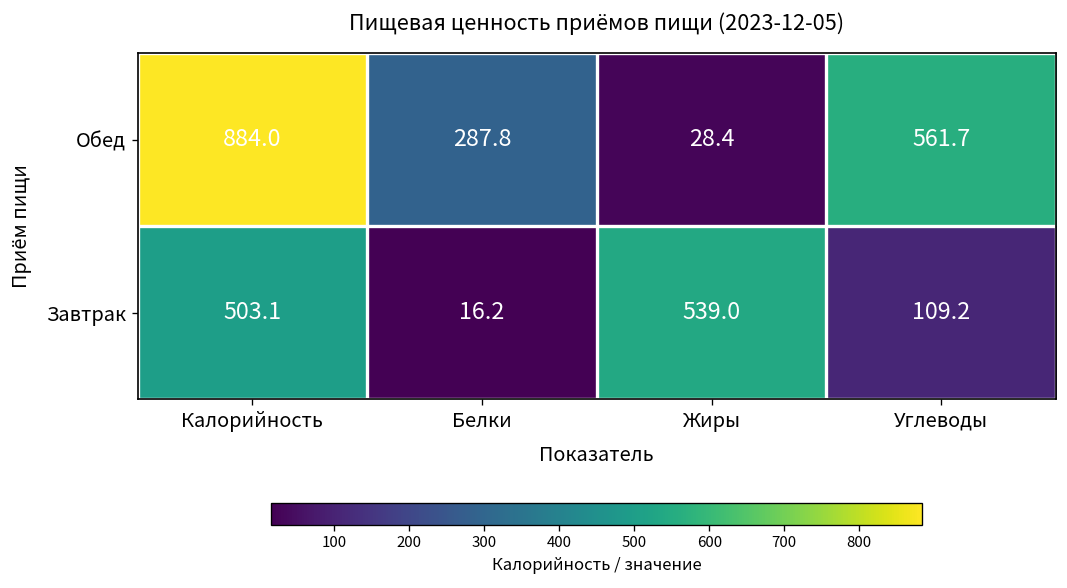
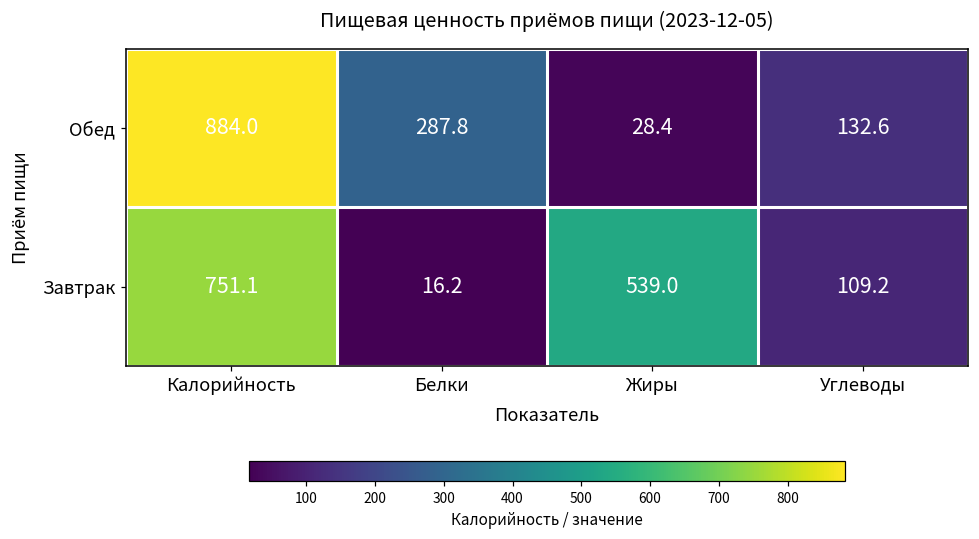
  {
    "Обед": {
      "Калорийность": 884.0,
      "Белки": 287.8,
      "Жиры": 28.4,
-     "Углеводы": 561.7
+     "Углеводы": 132.6
    },
    "Завтрак": {
-     "Калорийность": 503.1,
+     "Калорийность": 751.1,
      "Белки": 16.2,
      "Жиры": 539.0,
      "Углеводы": 109.2
    }
  }
